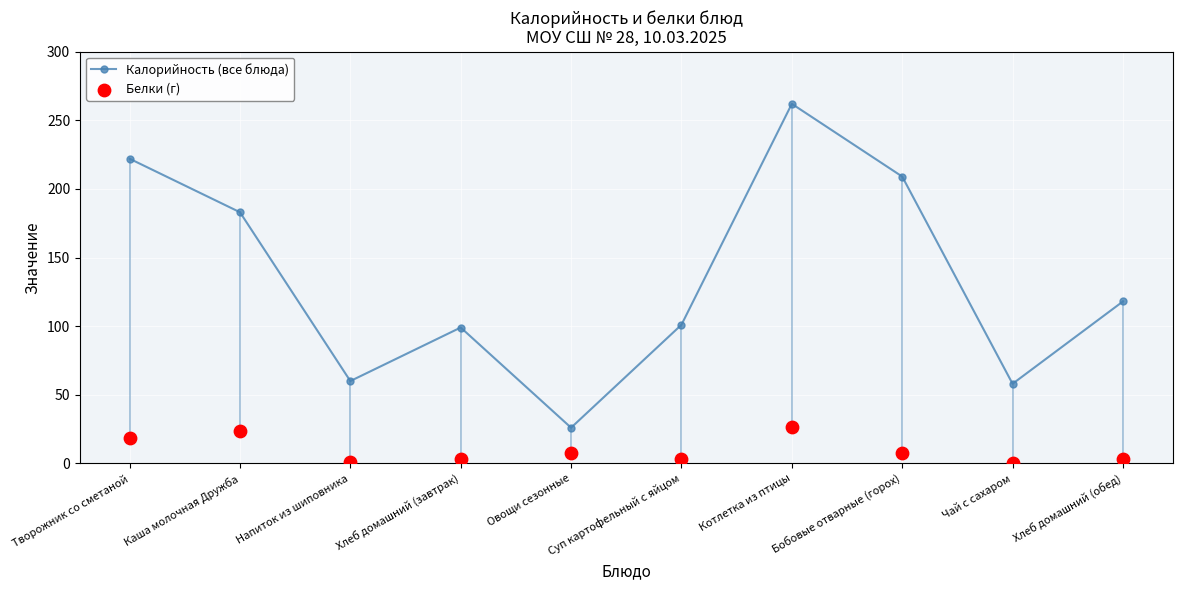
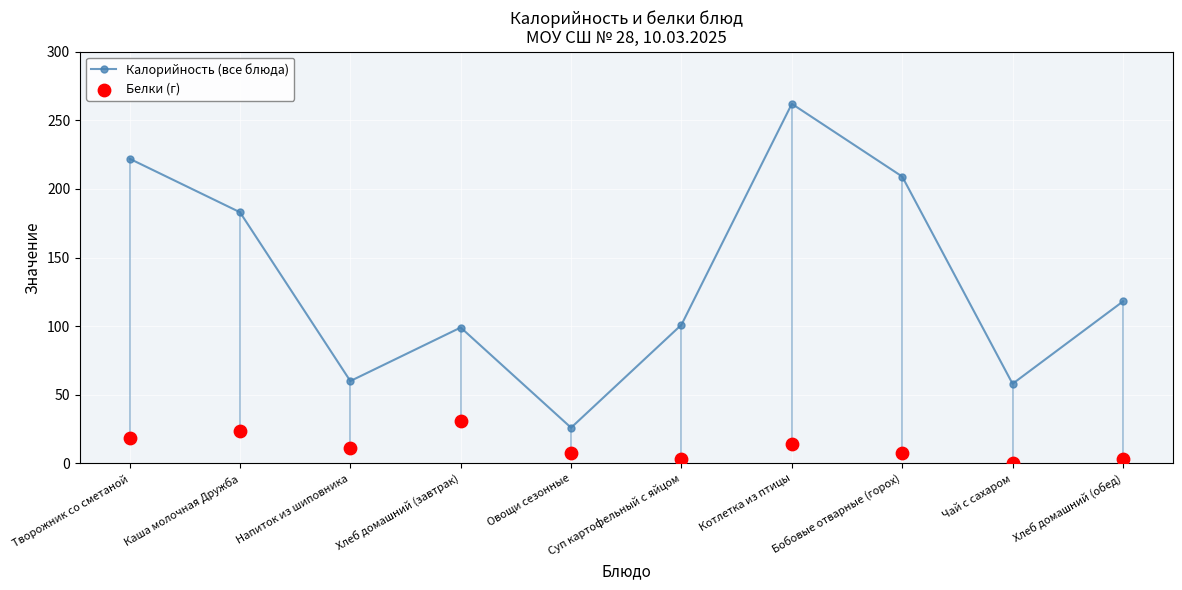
  {
    "Белки (г)": {
-     "Напиток из шиповника": 1,
-     "Хлеб домашний (завтрак)": 3,
-     "Котлетка из птицы": 26
+     "Напиток из шиповника": 11,
+     "Хлеб домашний (завтрак)": 31,
+     "Котлетка из птицы": 14
    }
  }
